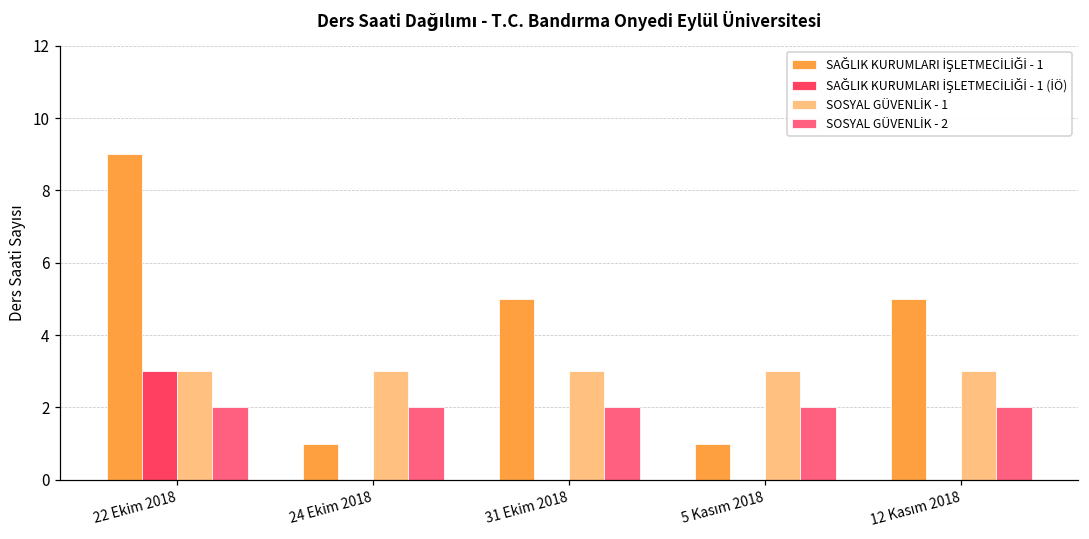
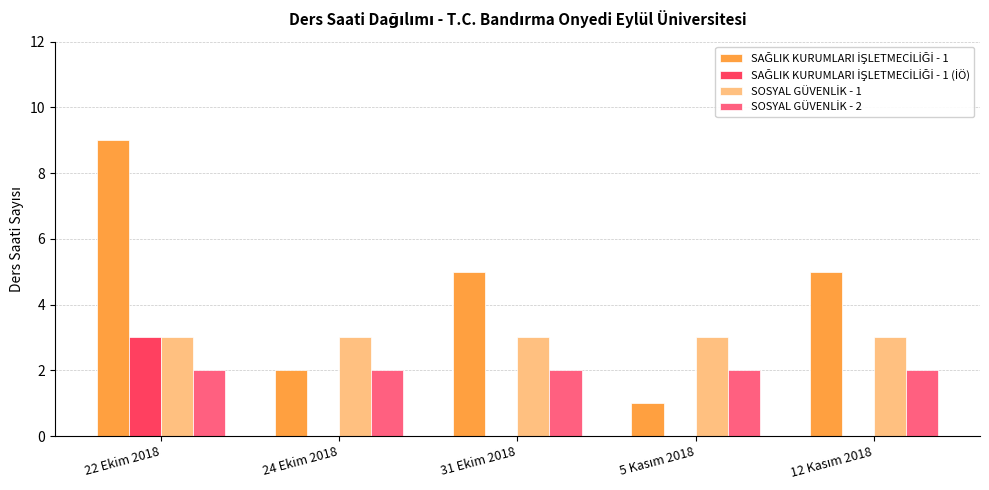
  {
    "SAĞLIK KURUMLARI İŞLETMECİLİĞİ - 1": {
      "22 Ekim 2018": 9,
-     "24 Ekim 2018": 1,
+     "24 Ekim 2018": 2,
      "31 Ekim 2018": 5,
      "5 Kasım 2018": 1,
      "12 Kasım 2018": 5
    },
    "SOSYAL GÜVENLİK - 1": {
      "22 Ekim 2018": 3,
      "24 Ekim 2018": 3,
      "31 Ekim 2018": 3,
      "5 Kasım 2018": 3,
      "12 Kasım 2018": 3
    }
  }
